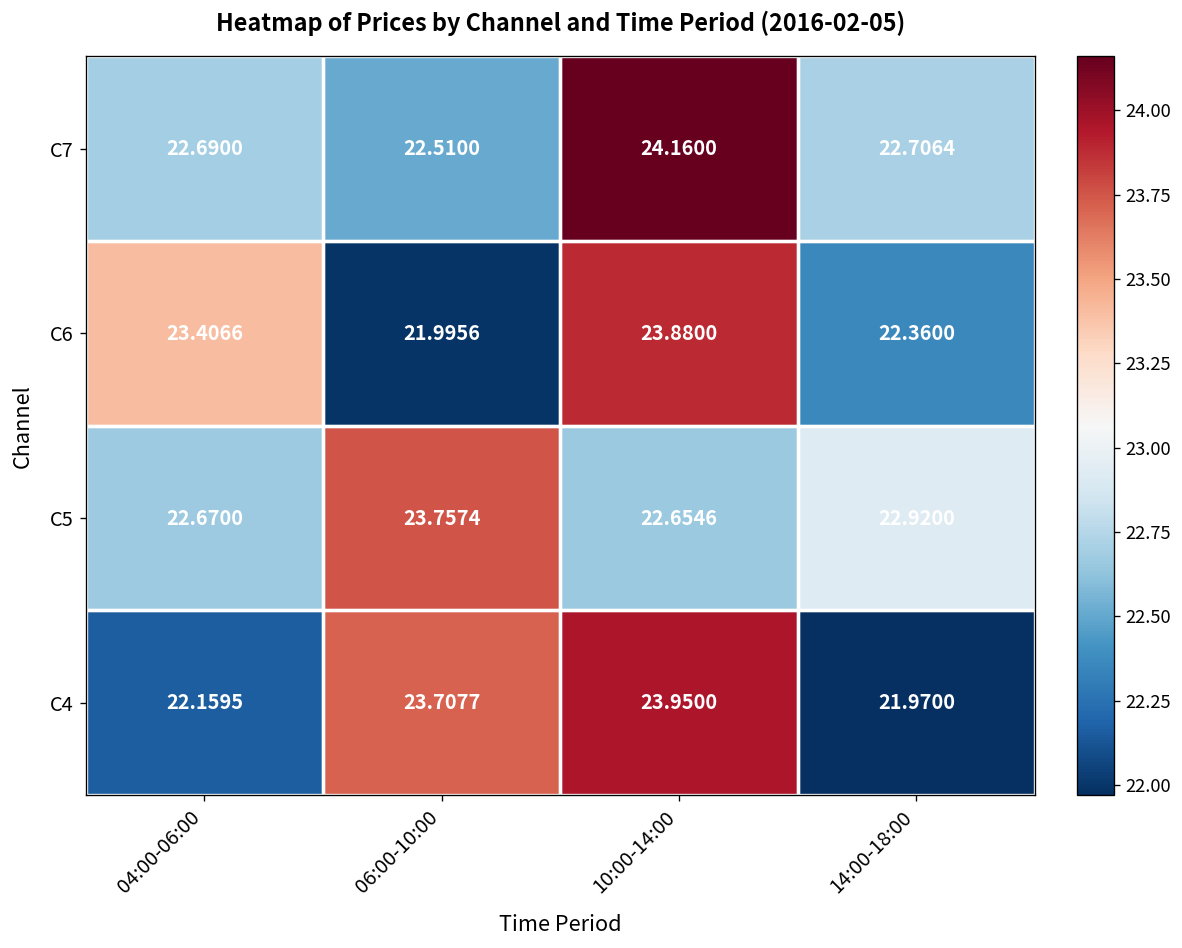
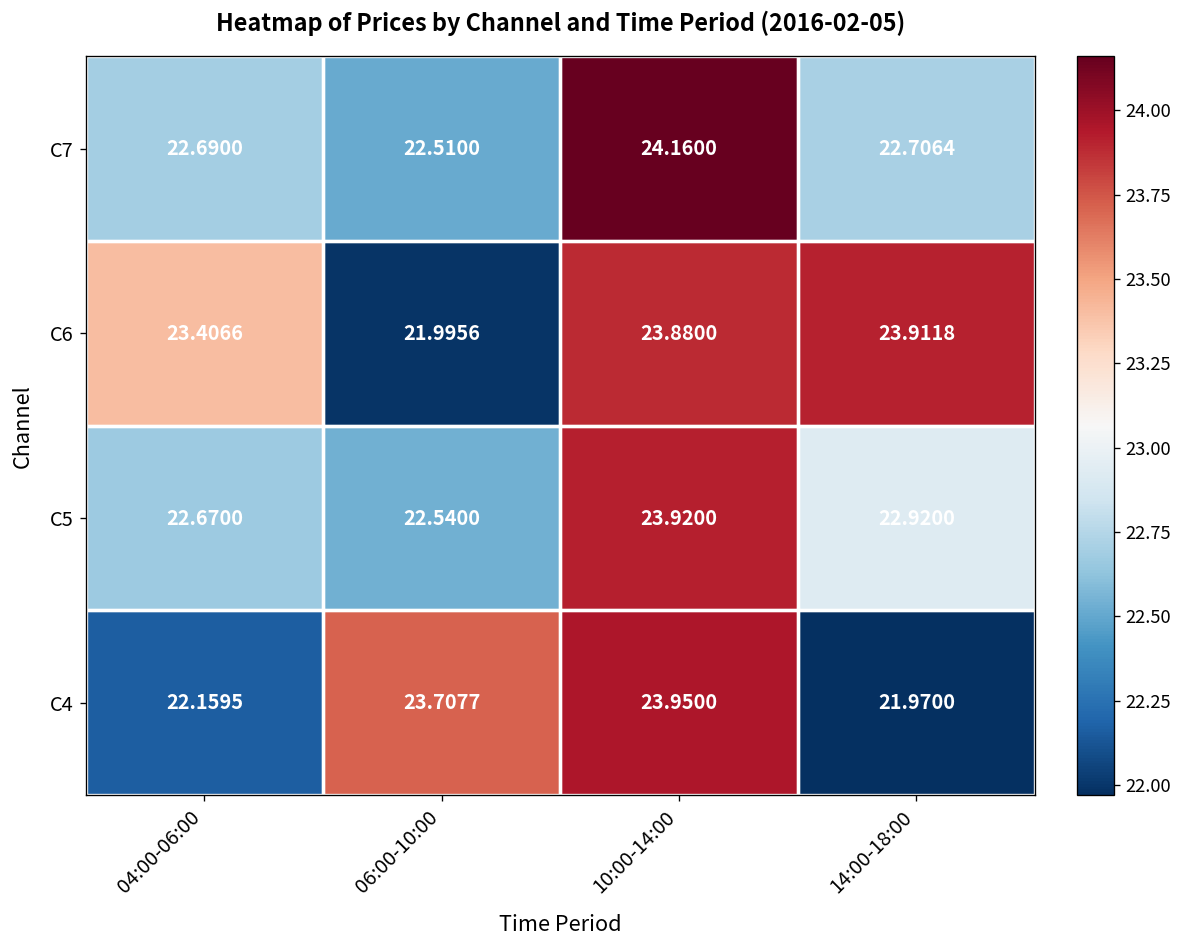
  {
    "C7": {
      "04:00-06:00": 22.6900,
      "06:00-10:00": 22.5100,
      "10:00-14:00": 24.1600,
      "14:00-18:00": 22.7064
    },
    "C6": {
      "04:00-06:00": 23.4066,
      "06:00-10:00": 21.9956,
      "10:00-14:00": 23.8800,
-     "14:00-18:00": 22.3600
+     "14:00-18:00": 23.9118
    },
    "C5": {
      "04:00-06:00": 22.6700,
-     "06:00-10:00": 23.7574,
-     "10:00-14:00": 22.6546
+     "06:00-10:00": 22.5400,
+     "10:00-14:00": 23.9200
    },
    "C4": {
      "04:00-06:00": 22.1595,
      "06:00-10:00": 23.7077,
      "10:00-14:00": 23.9500,
      "14:00-18:00": 21.9700
    }
  }
